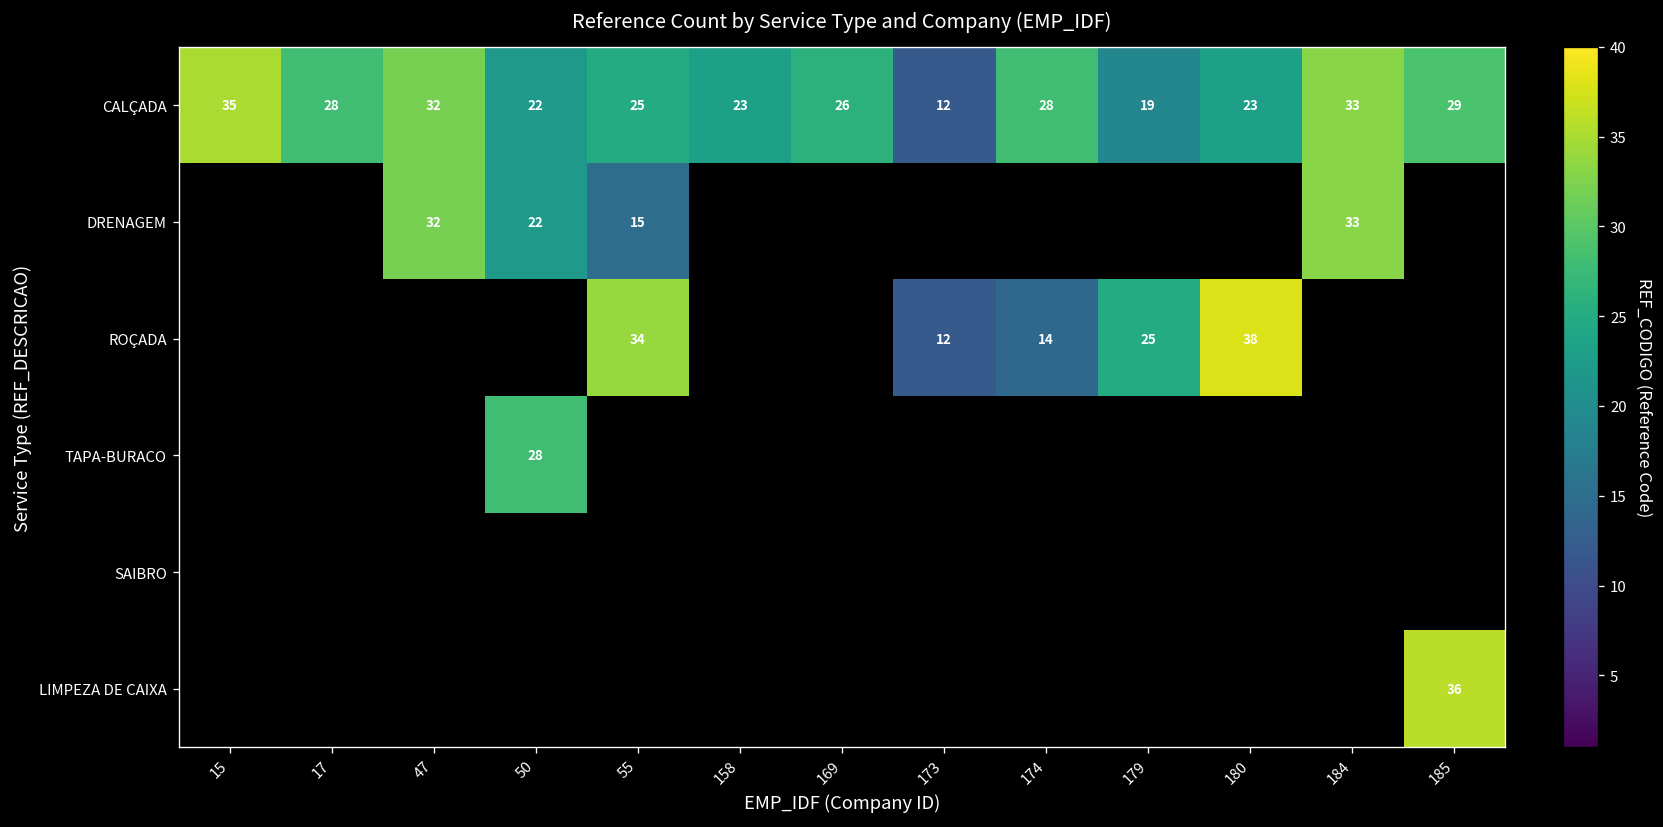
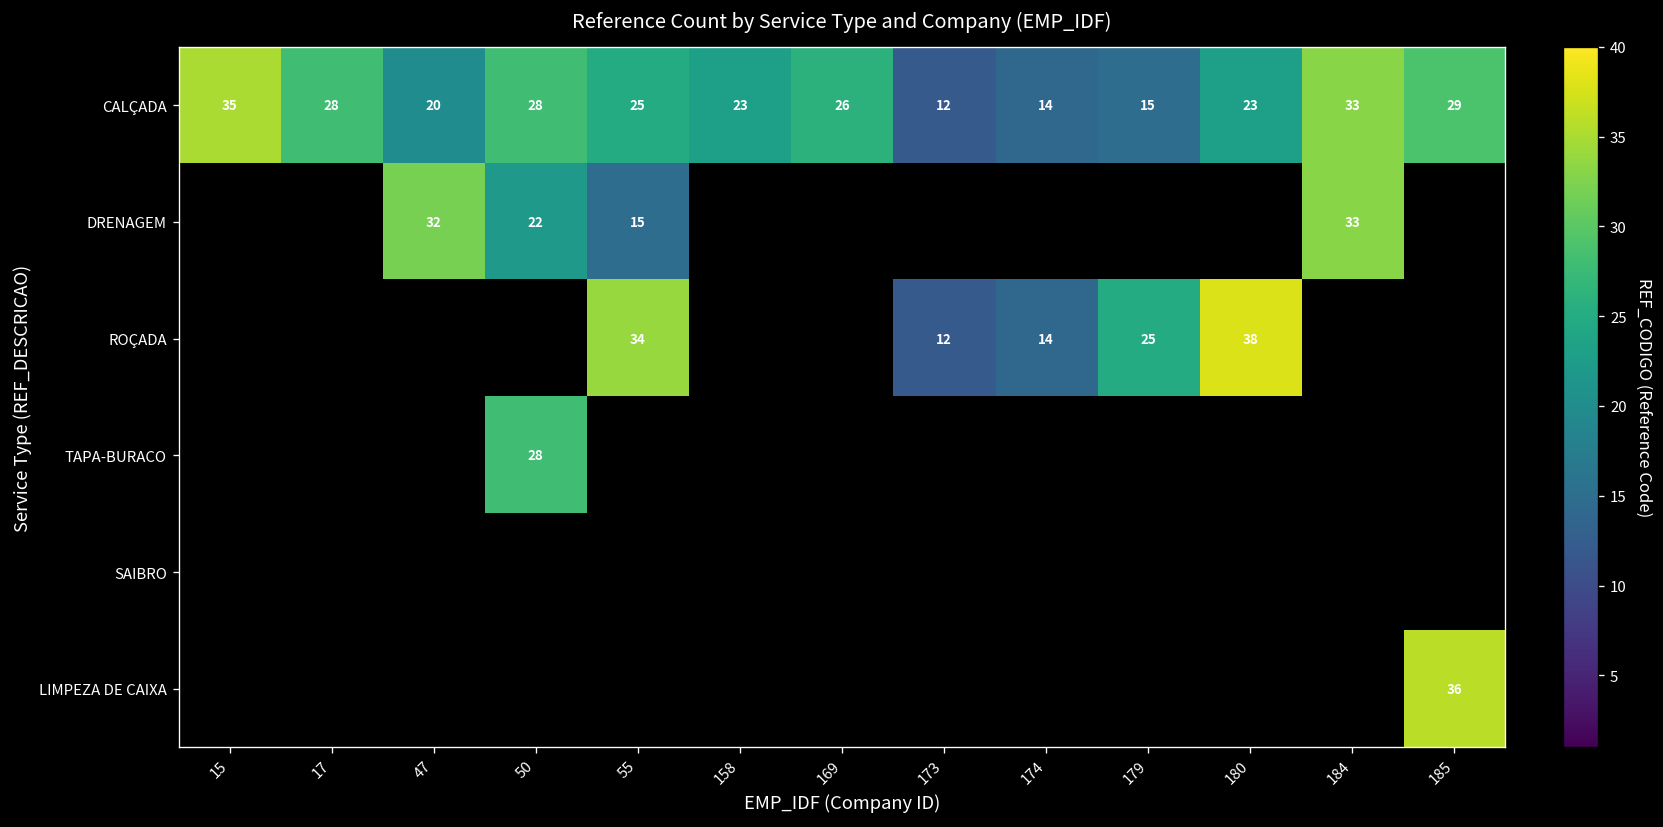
  {
    "CALÇADA": {
      "15": 35,
      "17": 28,
-     "47": 32,
-     "50": 22,
+     "47": 20,
+     "50": 28,
      "55": 25,
      "158": 23,
      "169": 26,
      "173": 12,
-     "174": 28,
-     "179": 19,
+     "174": 14,
+     "179": 15,
      "180": 23,
      "184": 33,
      "185": 29
    },
    "DRENAGEM": {
      "47": 32,
      "50": 22,
      "55": 15,
      "184": 33
    },
    "ROÇADA": {
      "55": 34,
      "173": 12,
      "174": 14,
      "179": 25,
      "180": 38
    },
    "TAPA-BURACO": {
      "50": 28
    },
    "LIMPEZA DE CAIXA": {
      "185": 36
    }
  }
